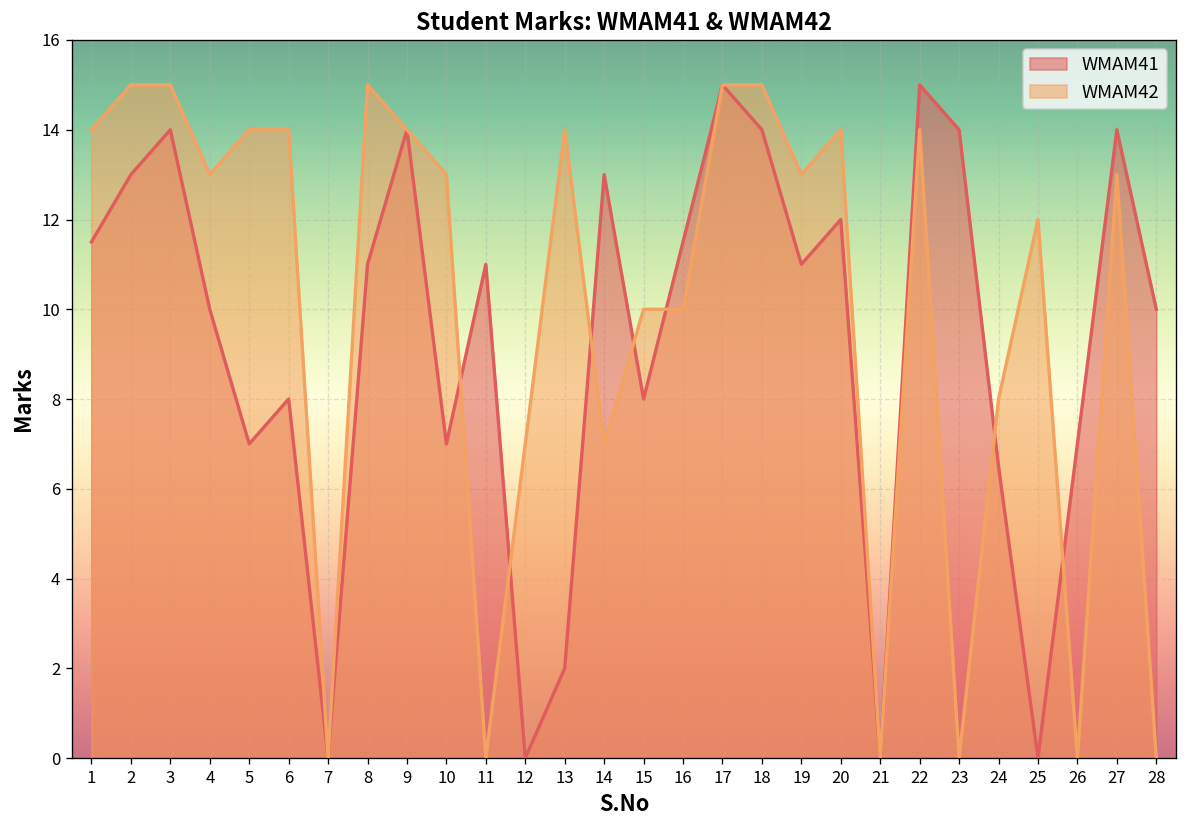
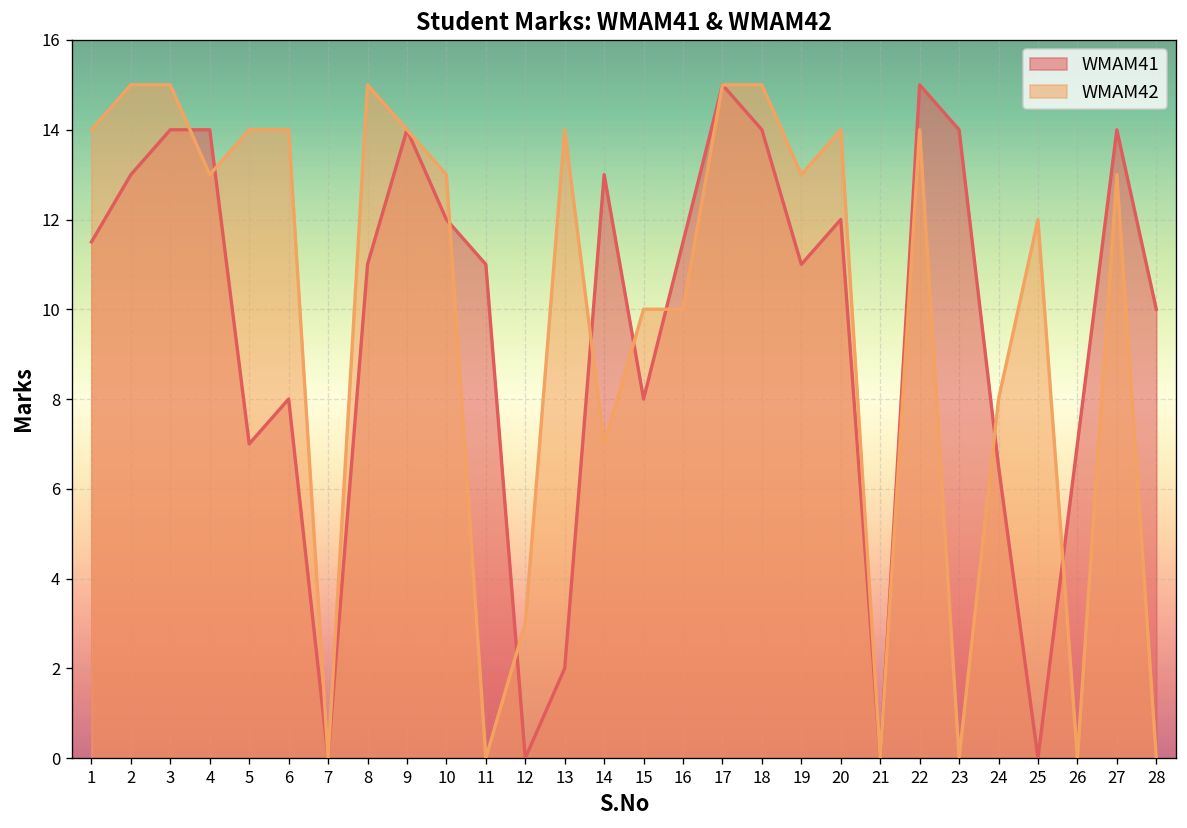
  {
    "WMAM41": {
      "1": 11.5,
      "2": 13,
      "3": 14,
-     "4": 10,
+     "4": 14,
      "5": 7,
      "6": 8,
      "8": 11,
-     "10": 7,
+     "10": 12,
      "11": 11,
      "12": 0,
      "13": 2,
      "14": 13,
      "15": 8,
      "16": 11.5,
      "18": 14,
      "19": 11,
      "20": 12,
      "22": 15,
      "23": 14,
      "24": 6.5,
      "25": 0,
      "26": 7,
      "27": 14,
      "28": 10
    },
    "WMAM42": {
      "1": 14,
      "2": 15,
      "3": 15,
      "4": 13,
      "5": 14,
      "6": 14,
      "8": 15,
      "10": 13,
      "11": 0,
-     "12": 7,
+     "12": 3,
      "13": 14,
      "14": 7,
      "15": 10,
      "16": 10,
      "18": 15,
      "19": 13,
      "20": 14,
      "22": 14,
      "23": 0,
      "24": 8,
      "25": 12,
      "26": 0,
      "27": 13,
      "28": 0
    }
  }
